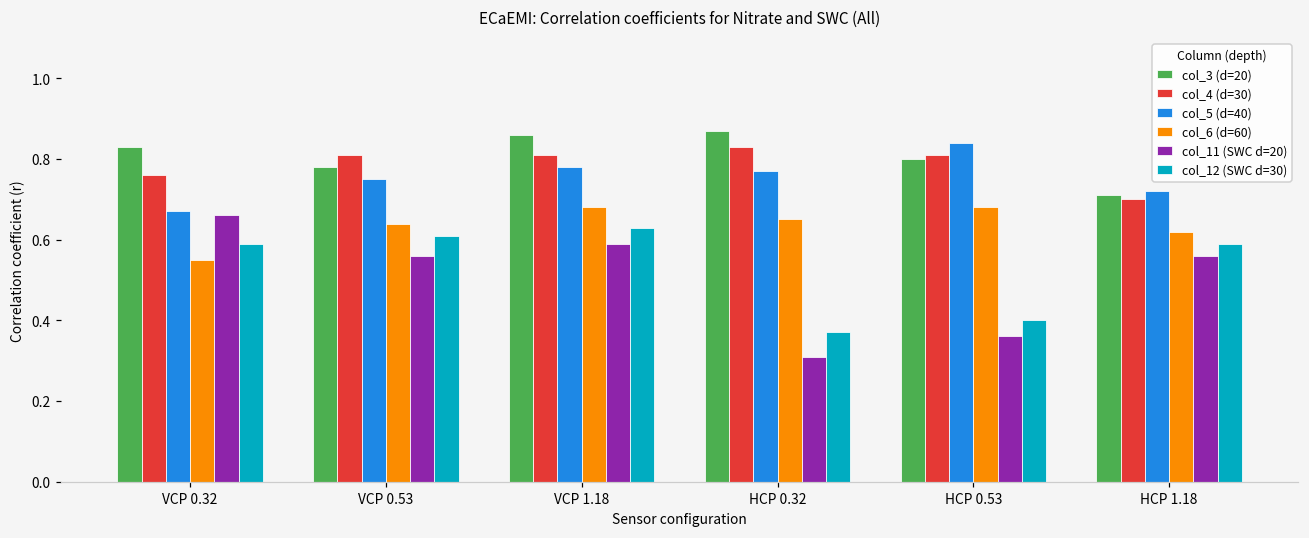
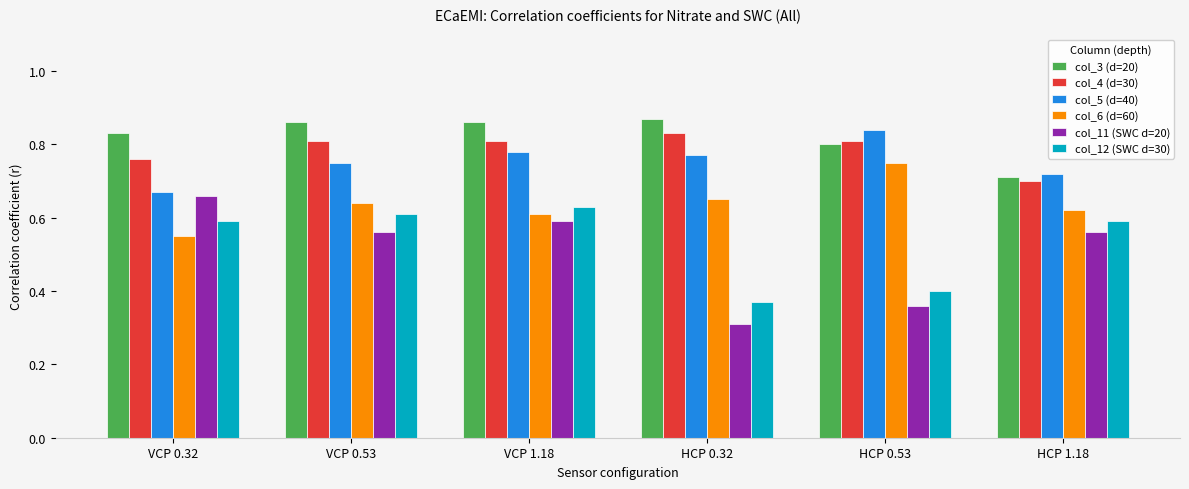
  {
    "col_3 (d=20)": {
      "VCP 0.32": 0.83,
-     "VCP 0.53": 0.78,
+     "VCP 0.53": 0.86,
      "VCP 1.18": 0.86,
      "HCP 0.32": 0.87,
      "HCP 0.53": 0.80,
      "HCP 1.18": 0.71
    },
    "col_4 (d=30)": {
      "VCP 0.32": 0.76,
      "VCP 0.53": 0.81,
      "VCP 1.18": 0.81,
      "HCP 0.32": 0.83,
      "HCP 0.53": 0.81,
      "HCP 1.18": 0.70
    },
    "col_6 (d=60)": {
      "VCP 0.32": 0.55,
      "VCP 0.53": 0.64,
-     "VCP 1.18": 0.68,
+     "VCP 1.18": 0.61,
      "HCP 0.32": 0.65,
-     "HCP 0.53": 0.68,
+     "HCP 0.53": 0.75,
      "HCP 1.18": 0.62
    },
    "col_11 (SWC d=20)": {
      "VCP 0.32": 0.66,
      "VCP 0.53": 0.56,
      "VCP 1.18": 0.59,
      "HCP 0.32": 0.31,
      "HCP 0.53": 0.36,
      "HCP 1.18": 0.56
    }
  }
